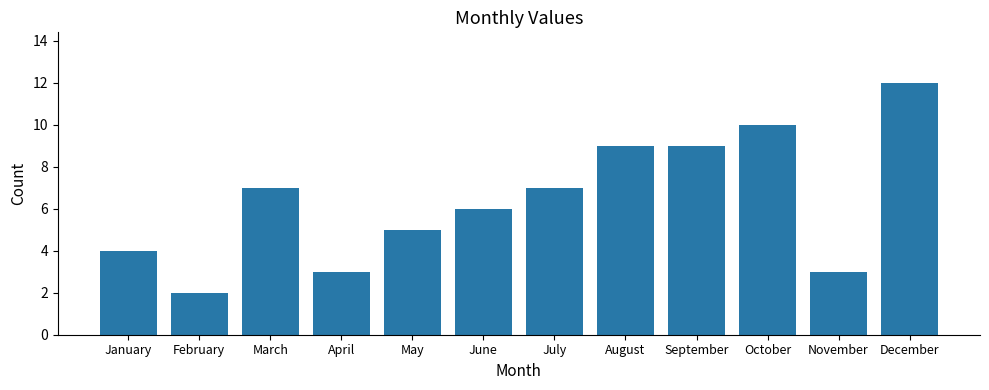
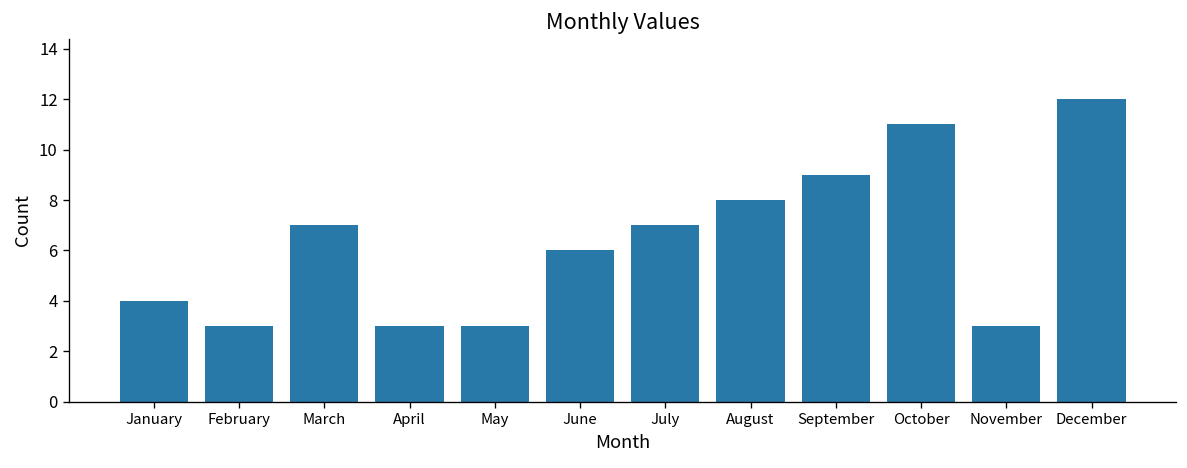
  {
    "January": 4,
-   "February": 2,
+   "February": 3,
    "March": 7,
    "April": 3,
-   "May": 5,
+   "May": 3,
    "June": 6,
    "July": 7,
-   "August": 9,
+   "August": 8,
    "September": 9,
-   "October": 10,
+   "October": 11,
    "November": 3,
    "December": 12
  }
